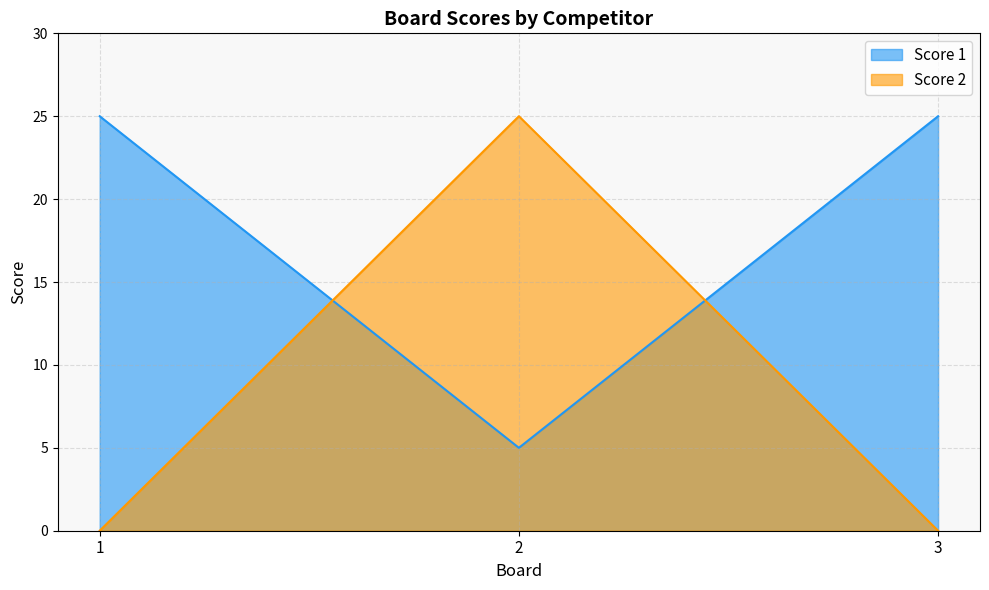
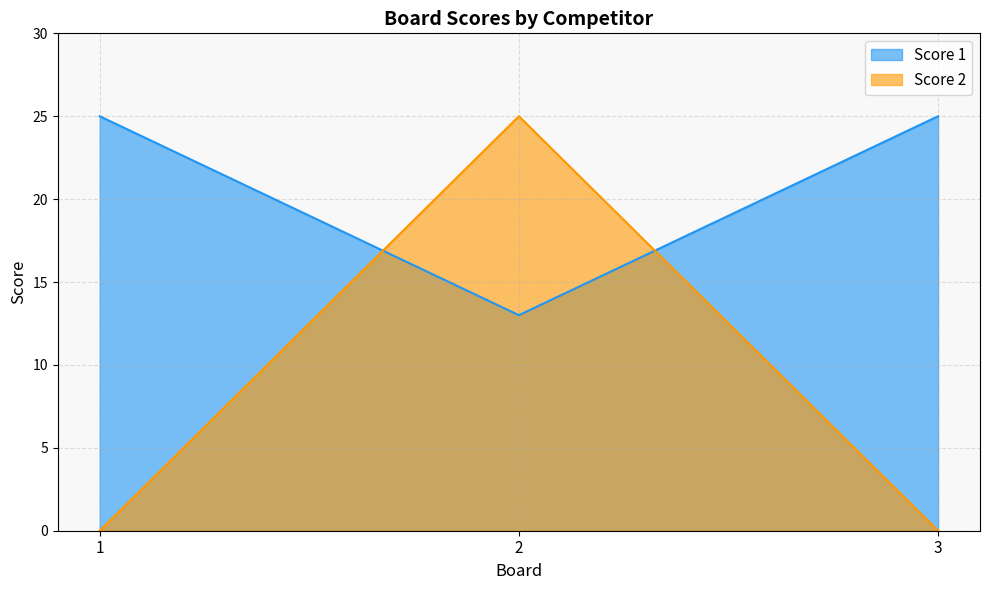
  {
    "Score 1": {
      "1": 25,
-     "2": 5,
+     "2": 13,
      "3": 25
    },
    "Score 2": {
      "1": 0,
      "2": 25,
      "3": 0
    }
  }
